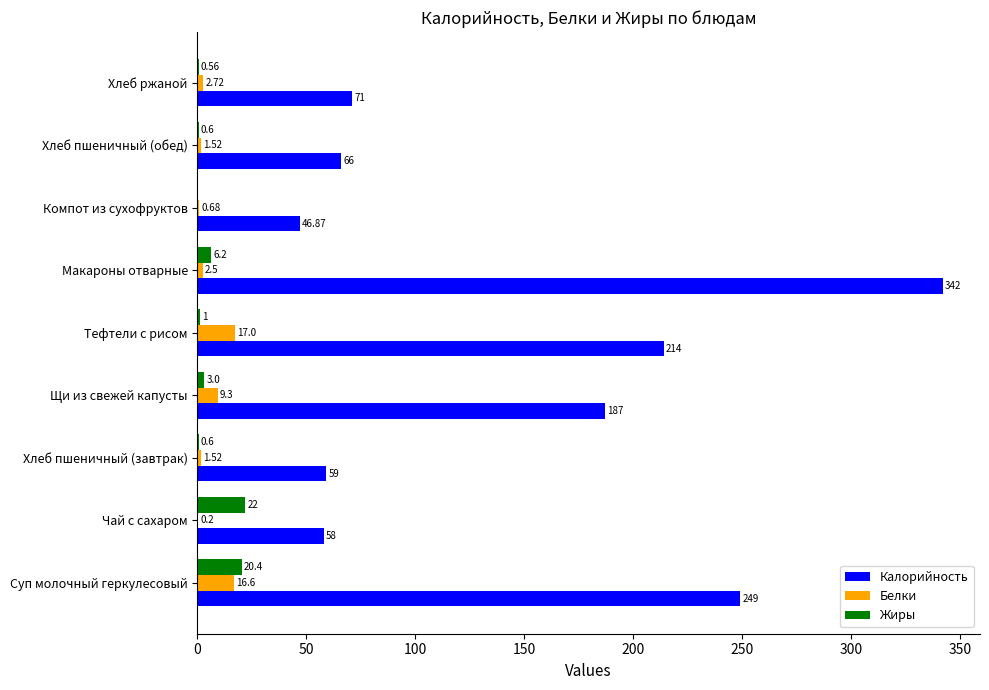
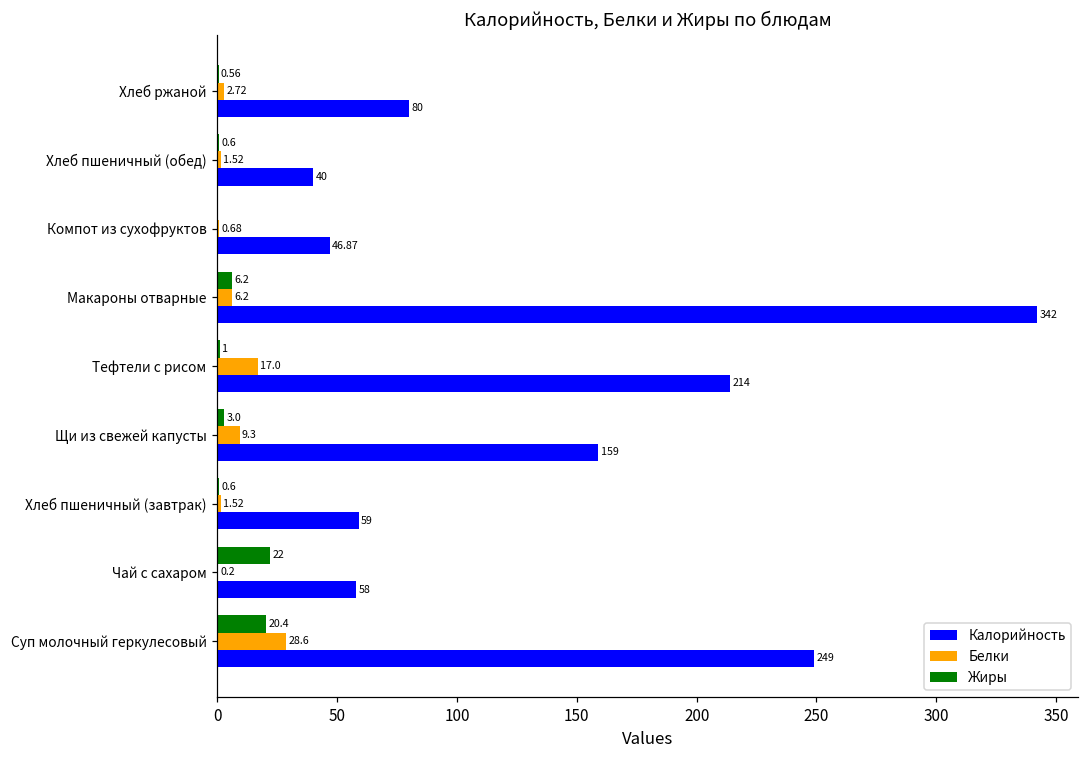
  {
    "Калорийность": {
-     "Хлеб ржаной": 71,
-     "Хлеб пшеничный (обед)": 66,
+     "Хлеб ржаной": 80,
+     "Хлеб пшеничный (обед)": 40,
      "Компот из сухофруктов": 46.87,
      "Макароны отварные": 342,
      "Тефтели с рисом": 214,
-     "Щи из свежей капусты": 187,
+     "Щи из свежей капусты": 159,
      "Хлеб пшеничный (завтрак)": 59,
      "Чай с сахаром": 58,
      "Суп молочный геркулесовый": 249
    },
    "Белки": {
      "Хлеб ржаной": 2.72,
      "Хлеб пшеничный (обед)": 1.52,
      "Компот из сухофруктов": 0.68,
-     "Макароны отварные": 2.5,
+     "Макароны отварные": 6.2,
      "Тефтели с рисом": 17.0,
      "Щи из свежей капусты": 9.3,
      "Хлеб пшеничный (завтрак)": 1.52,
      "Чай с сахаром": 0.2,
-     "Суп молочный геркулесовый": 16.6
+     "Суп молочный геркулесовый": 28.6
    },
    "Жиры": {
      "Хлеб ржаной": 0.56,
      "Хлеб пшеничный (обед)": 0.6,
      "Макароны отварные": 6.2,
      "Тефтели с рисом": 1,
      "Щи из свежей капусты": 3.0,
      "Хлеб пшеничный (завтрак)": 0.6,
      "Чай с сахаром": 22,
      "Суп молочный геркулесовый": 20.4
    }
  }
